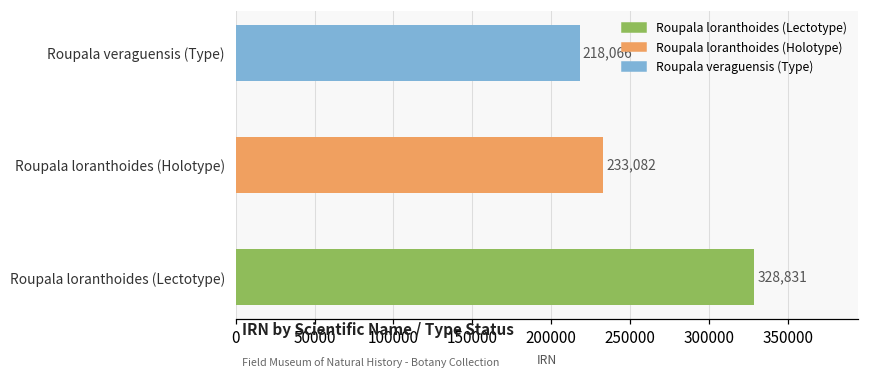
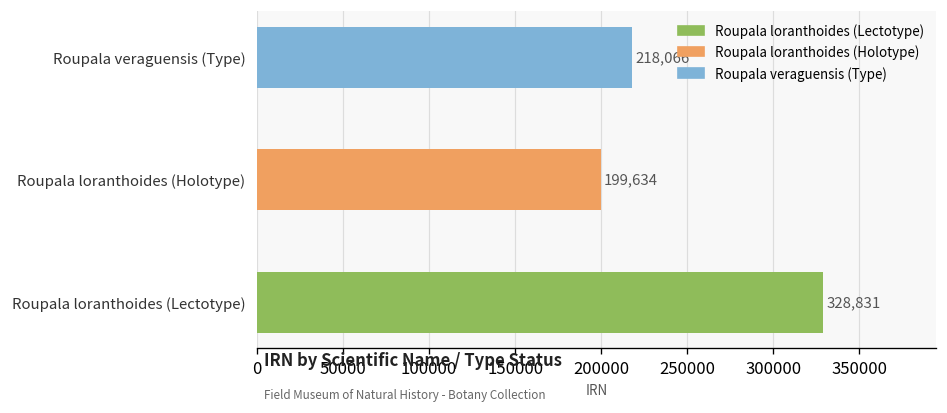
  {
    "Roupala veraguensis (Type)": "218,066",
-   "Roupala loranthoides (Holotype)": "233,082",
+   "Roupala loranthoides (Holotype)": "199,634",
    "Roupala loranthoides (Lectotype)": "328,831"
  }
